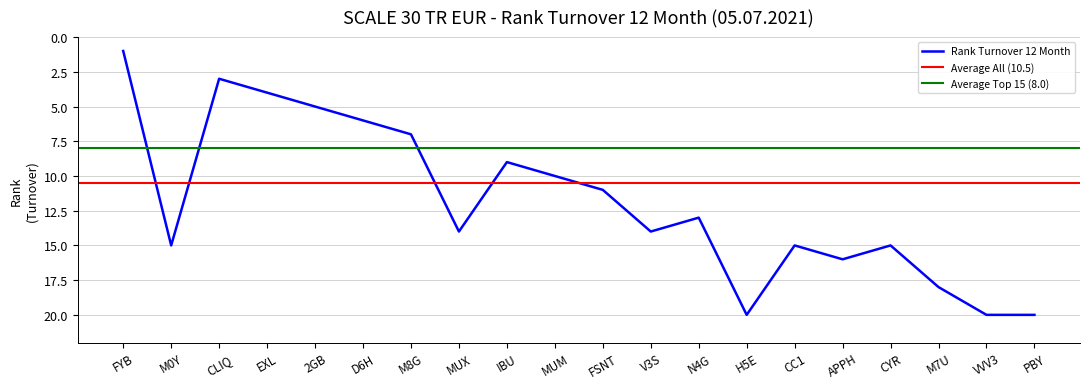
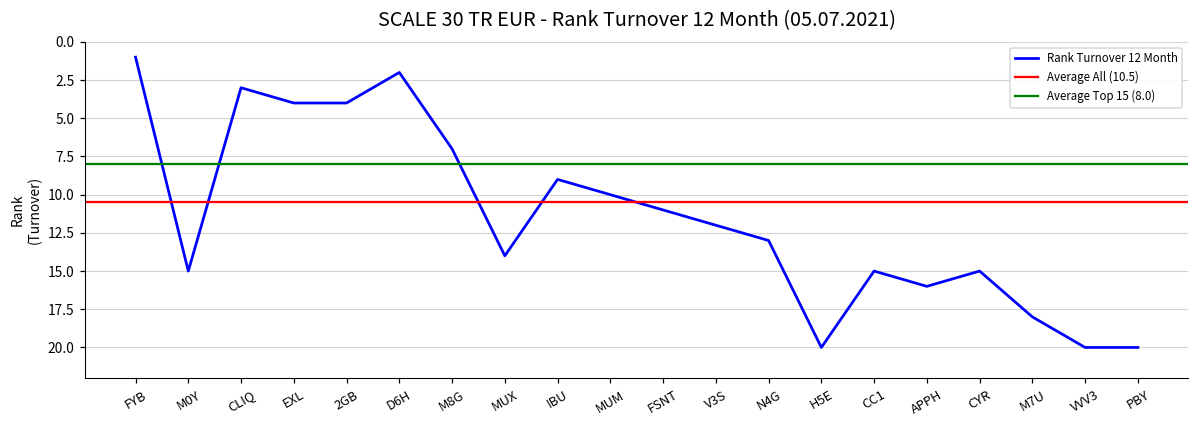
  {
    "FYB": 1,
    "M0Y": 15,
    "CLIQ": 3,
    "EXL": 4,
-   "2GB": 5,
-   "D6H": 6,
+   "2GB": 4,
+   "D6H": 2,
    "M8G": 7,
    "MUX": 14,
    "IBU": 9,
    "MUM": 10,
    "FSNT": 11,
-   "V3S": 14,
+   "V3S": 12,
    "N4G": 13,
    "H5E": 20,
    "CC1": 15,
    "APPH": 16,
    "CYR": 15,
    "M7U": 18,
    "VVV3": 20,
    "PBY": 20
  }
